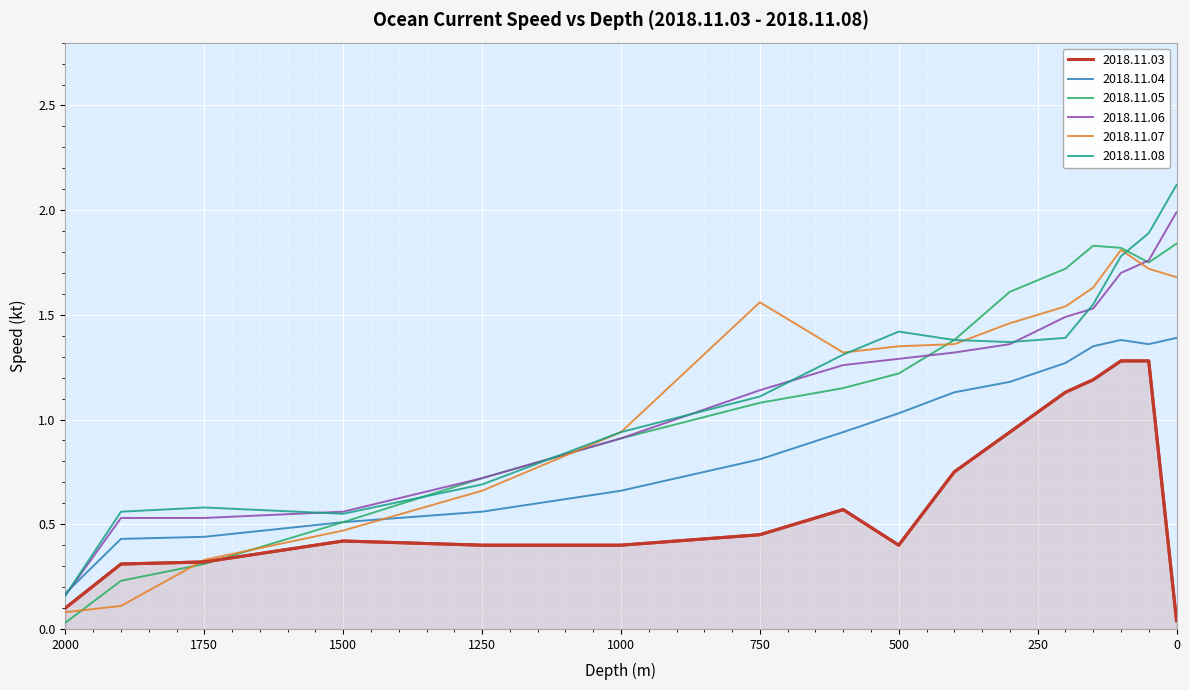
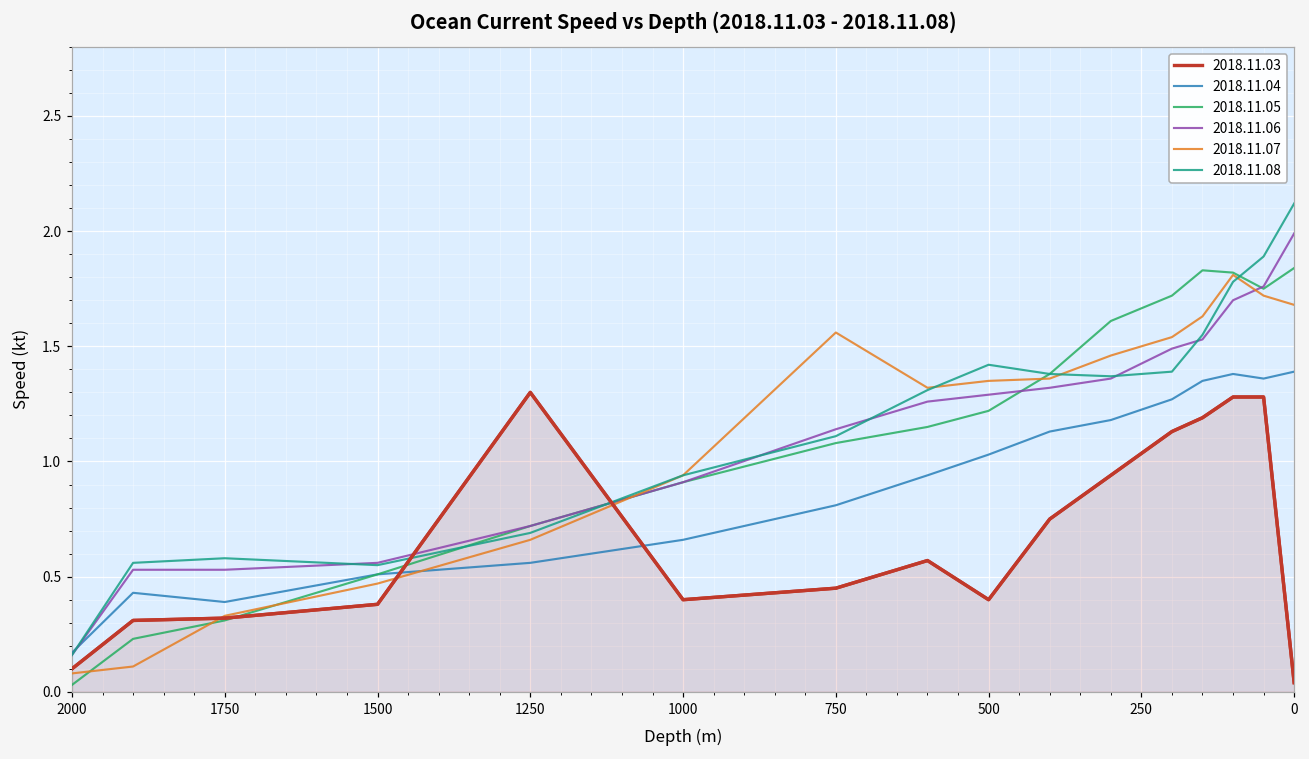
  {
    "2018.11.03": {
      "2000": 0.10,
-     "1500": 0.42,
-     "1250": 0.4,
+     "1500": 0.38,
+     "1250": 1.3,
      "1000": 0.40,
      "750": 0.45,
      "500": 0.40,
      "0": 0.04
    },
    "2018.11.04": {
-     "1750": 0.44,
+     "1750": 0.39,
      "1250": 0.56,
      "1000": 0.66,
      "750": 0.81,
      "500": 1.03,
      "0": 1.39
    },
    "2018.11.06": {
      "1750": 0.53,
      "750": 1.14,
      "500": 1.29,
      "0": 1.99
    },
    "2018.11.07": {
      "2000": 0.08,
      "1500": 0.47,
      "1250": 0.66,
      "750": 1.56,
      "500": 1.35,
      "0": 1.68
    }
  }
